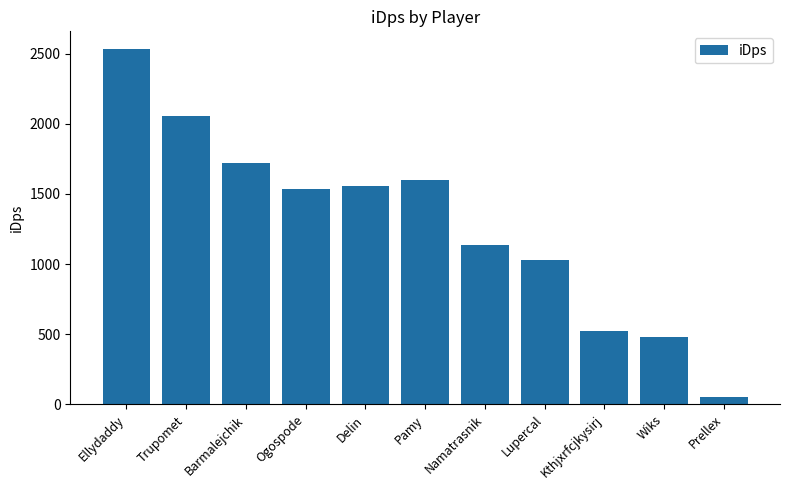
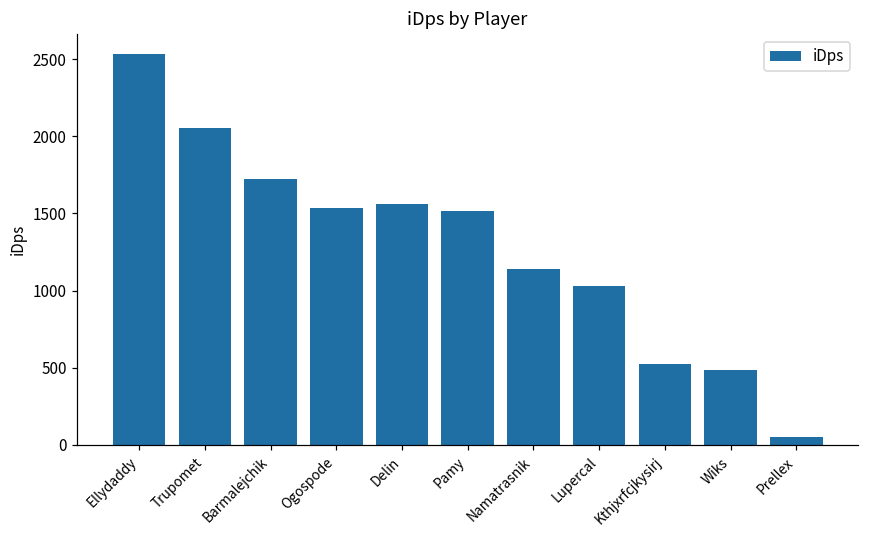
  {
    "Ellydaddy": 2530,
    "Trupomet": 2050,
    "Barmalejchik": 1720,
    "Ogospode": 1540,
    "Delin": 1560,
-   "Pamy": 1600,
+   "Pamy": 1510,
    "Namatrasnik": 1140,
    "Lupercal": 1030,
    "Kthjxrfcjkysirj": 520,
    "Wiks": 480,
    "Prellex": 50
  }
